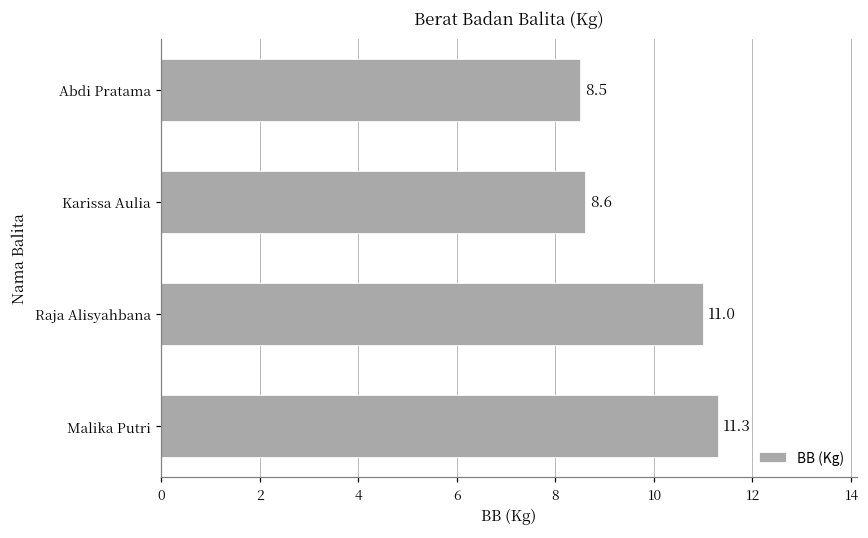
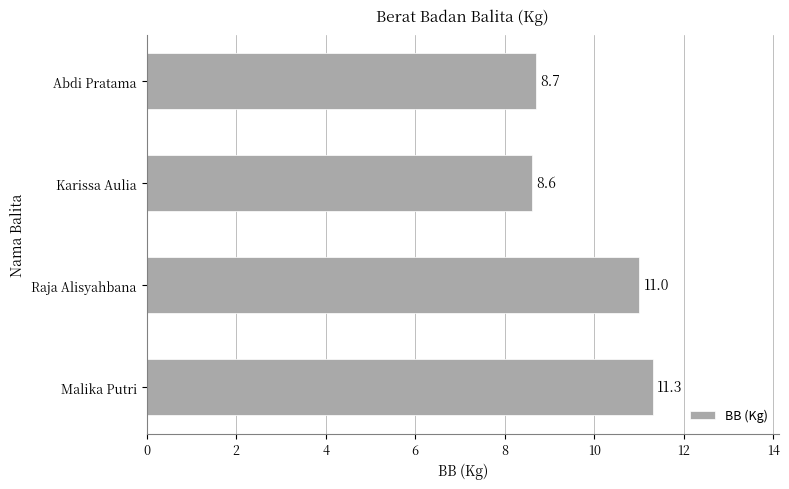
  {
-   "Abdi Pratama": 8.5,
+   "Abdi Pratama": 8.7,
    "Karissa Aulia": 8.6,
    "Raja Alisyahbana": 11.0,
    "Malika Putri": 11.3
  }
